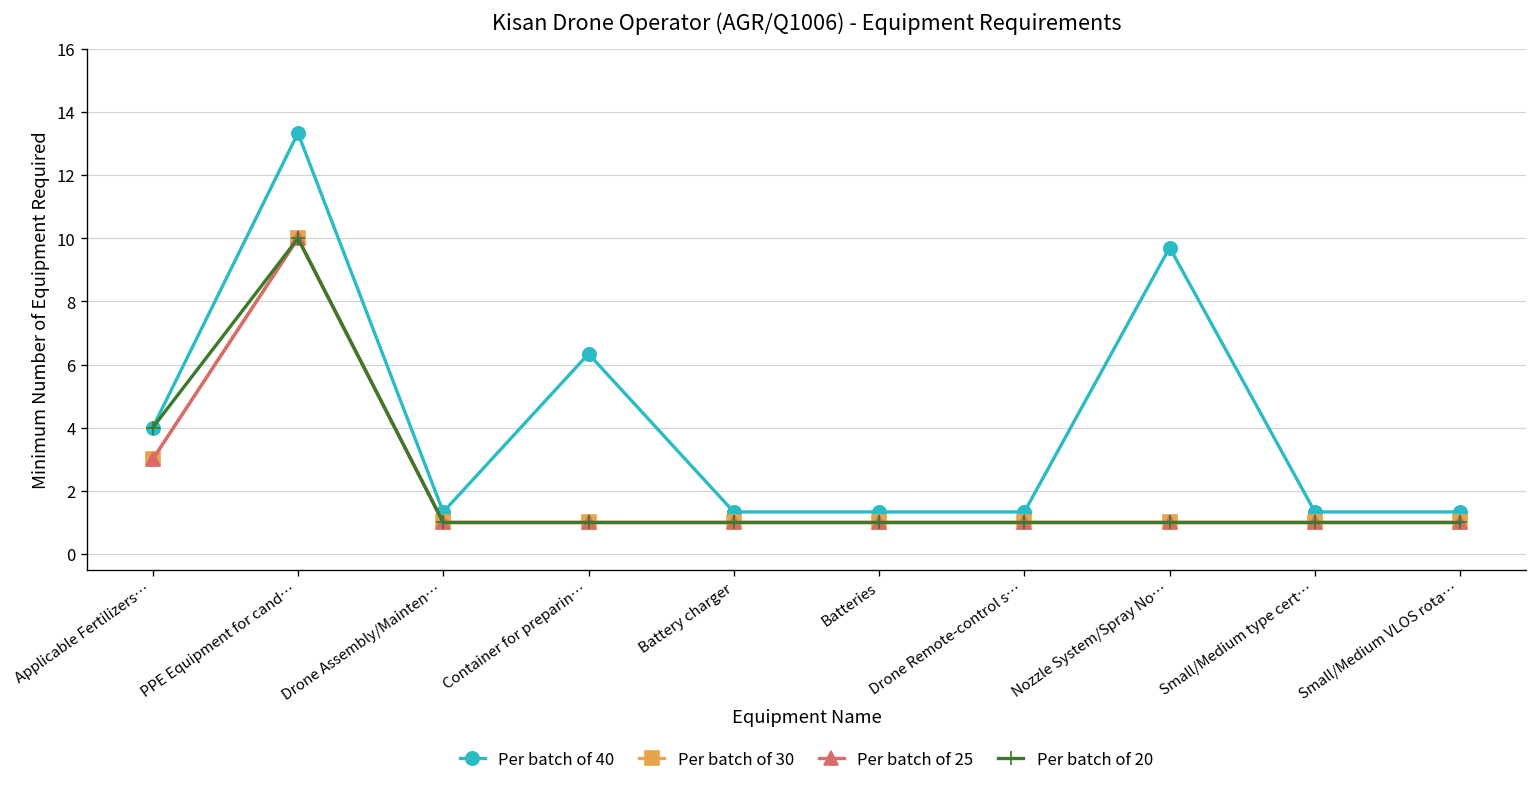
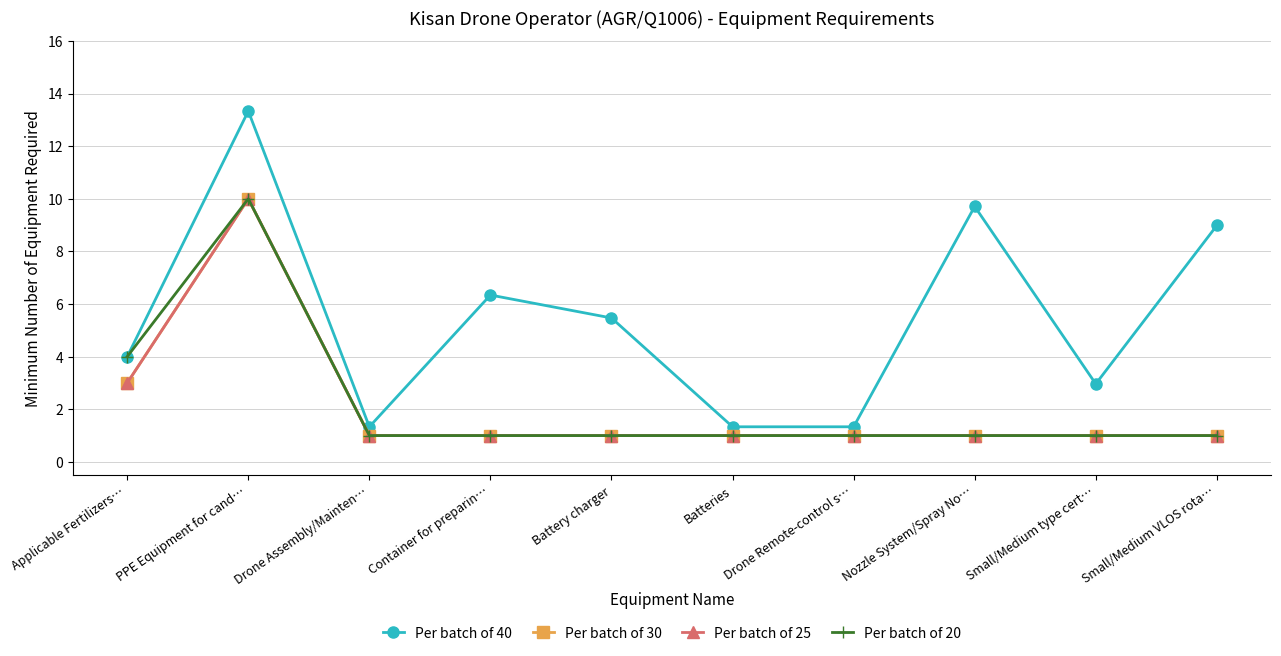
  {
    "Per batch of 40": {
      "PPE Equipment for cand…": 13.3,
      "Drone Assembly/Mainten…": 1.3,
      "Container for preparin…": 6.3,
-     "Battery charger": 1.3,
+     "Battery charger": 5.5,
      "Batteries": 1.3,
      "Drone Remote-control s…": 1.3,
      "Nozzle System/Spray No…": 9.7,
-     "Small/Medium type cert…": 1.3,
-     "Small/Medium VLOS rota…": 1.3
+     "Small/Medium type cert…": 3.0,
+     "Small/Medium VLOS rota…": 9.0
    },
    "Per batch of 25": {
      "Applicable Fertilizers…": 3.0
    }
  }
